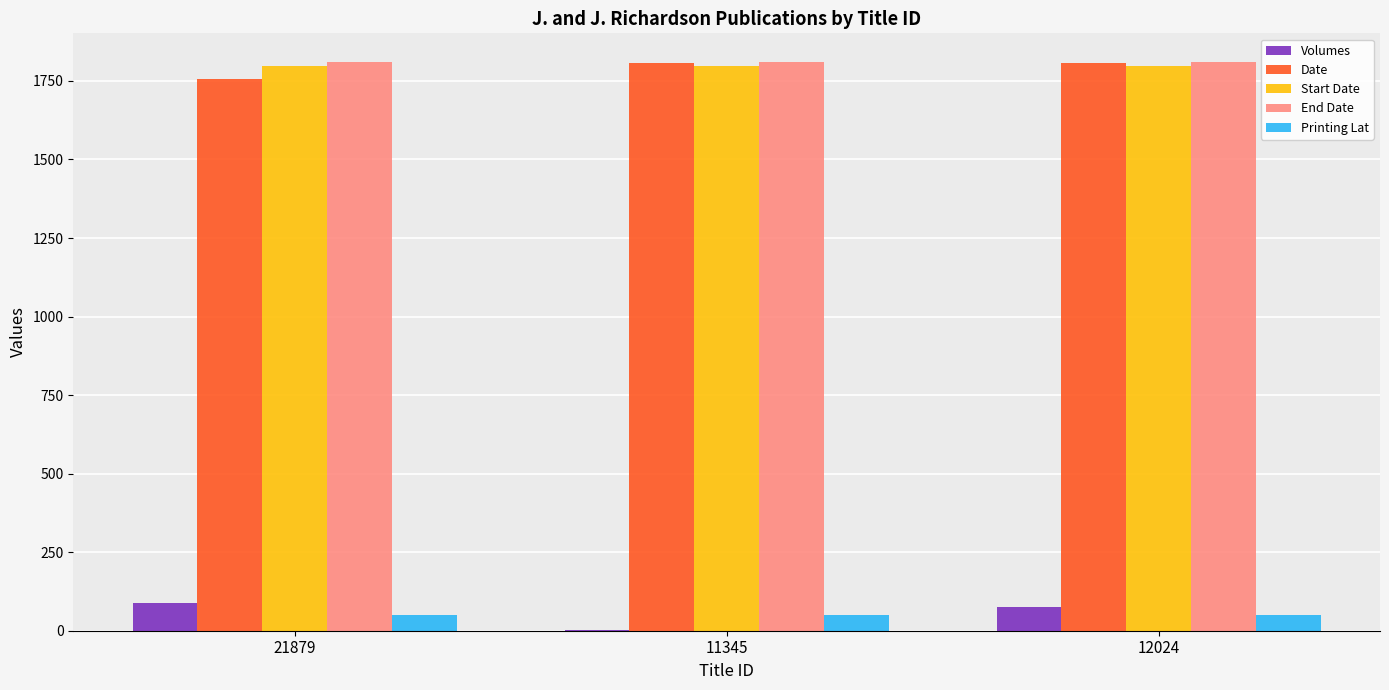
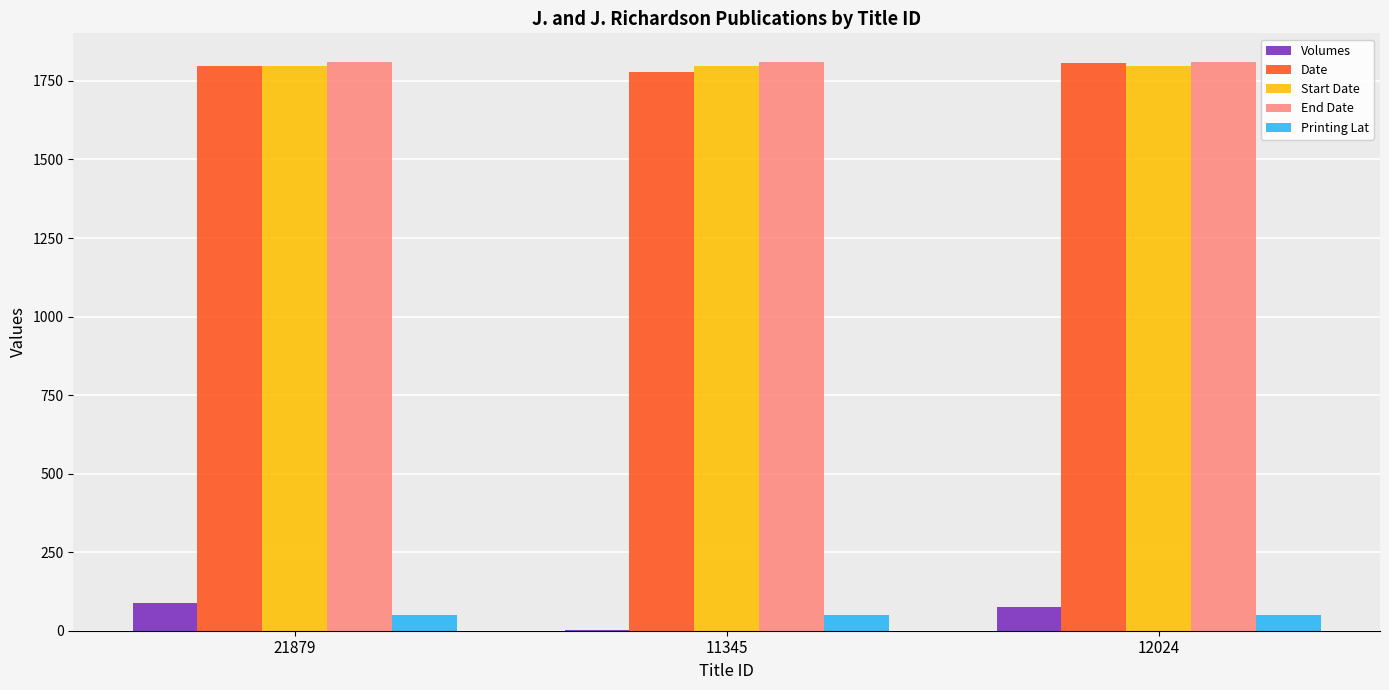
  {
    "Volumes": {
      "21879": 90,
      "12024": 70
    },
    "Date": {
-     "21879": 1760,
-     "11345": 1810,
+     "21879": 1800,
+     "11345": 1780,
      "12024": 1810
    },
    "Start Date": {
      "21879": 1800,
      "11345": 1800,
      "12024": 1800
    },
    "End Date": {
      "21879": 1810,
      "11345": 1810,
      "12024": 1810
    },
    "Printing Lat": {
      "21879": 50,
      "11345": 50,
      "12024": 50
    }
  }
